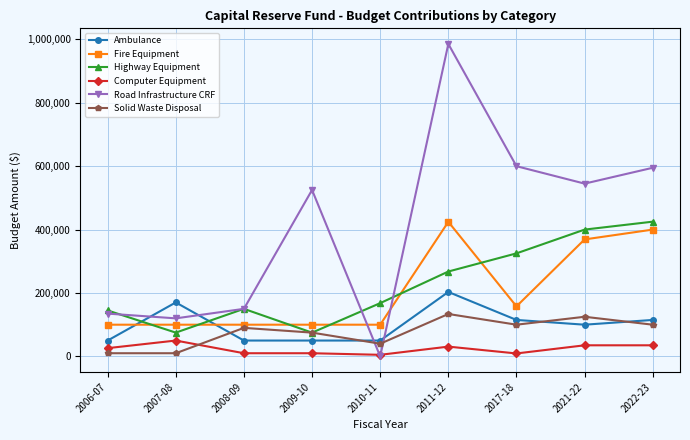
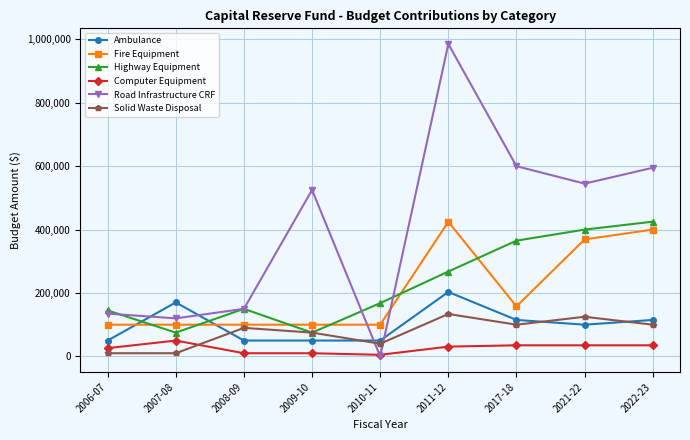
  {
    "Ambulance": {
      "2006-07": "50,000",
      "2007-08": "170,000",
      "2008-09": "50,000",
      "2009-10": "50,000",
      "2010-11": "50,000",
      "2011-12": "200,000",
      "2017-18": "120,000",
      "2021-22": "100,000",
      "2022-23": "120,000"
    },
    "Fire Equipment": {
      "2006-07": "100,000",
      "2007-08": "100,000",
      "2008-09": "100,000",
      "2009-10": "100,000",
      "2010-11": "100,000",
      "2011-12": "420,000",
      "2017-18": "160,000",
      "2021-22": "370,000",
      "2022-23": "400,000"
    },
    "Highway Equipment": {
      "2006-07": "150,000",
      "2007-08": "80,000",
      "2010-11": "170,000",
      "2011-12": "270,000",
-     "2017-18": "330,000",
+     "2017-18": "370,000",
      "2021-22": "400,000",
      "2022-23": "430,000"
    },
    "Computer Equipment": {
      "2006-07": "30,000",
      "2007-08": "50,000",
      "2008-09": "10,000",
      "2009-10": "10,000",
      "2011-12": "30,000",
-     "2017-18": "10,000",
+     "2017-18": "40,000",
      "2021-22": "40,000",
      "2022-23": "40,000"
    },
    "Road Infrastructure CRF": {
      "2006-07": "140,000",
      "2007-08": "120,000",
      "2009-10": "530,000",
      "2011-12": "990,000",
      "2017-18": "600,000",
      "2021-22": "550,000",
      "2022-23": "600,000"
    },
    "Solid Waste Disposal": {
      "2006-07": "10,000",
      "2007-08": "10,000",
      "2008-09": "90,000",
      "2010-11": "40,000",
      "2011-12": "130,000",
      "2017-18": "100,000",
      "2021-22": "130,000",
      "2022-23": "100,000"
    }
  }
